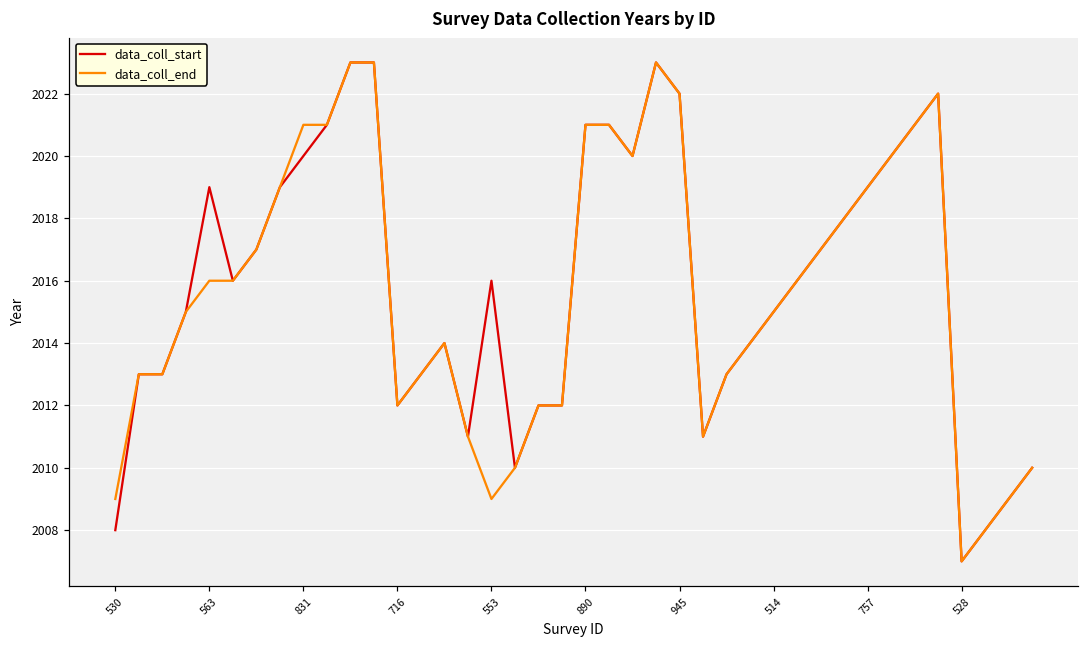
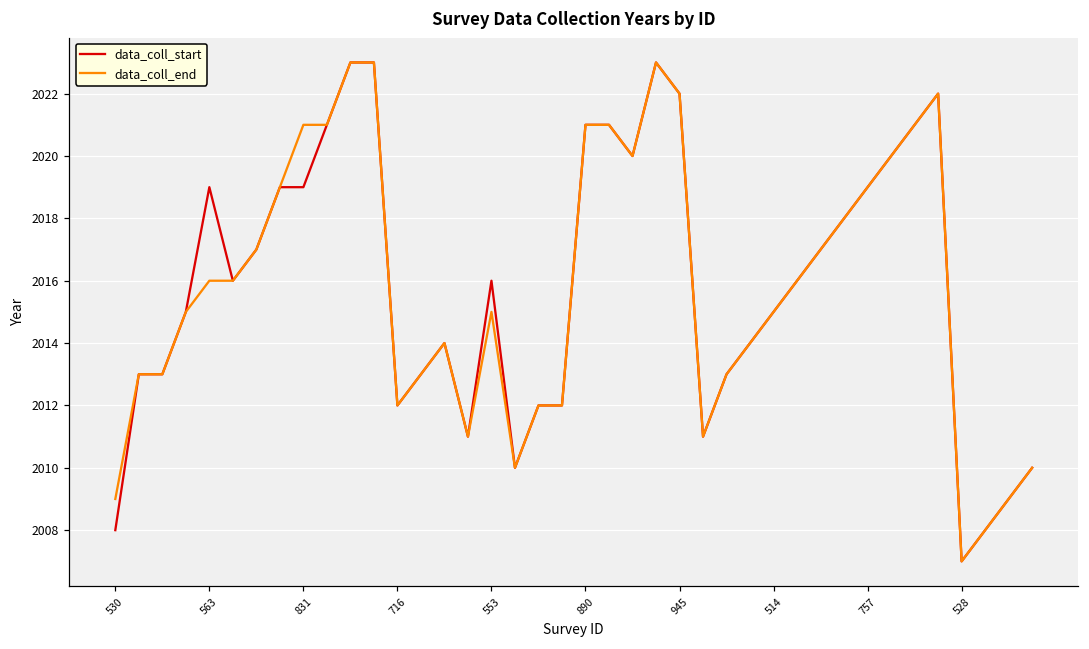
  {
    "data_coll_start": {
      "530": 2008,
      "563": 2019,
-     "831": 2020,
+     "831": 2019,
      "553": 2016
    },
    "data_coll_end": {
      "530": 2009,
      "563": 2016,
      "831": 2021,
-     "553": 2009
+     "553": 2015
    }
  }
